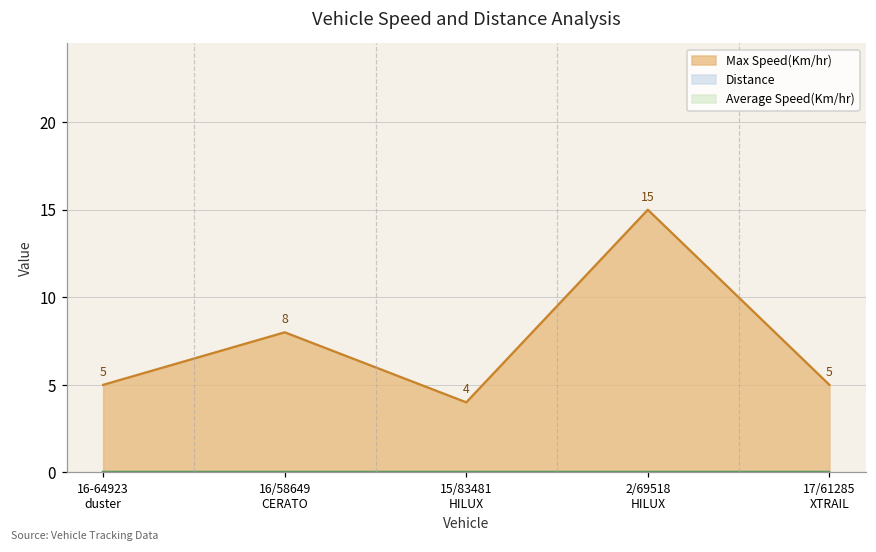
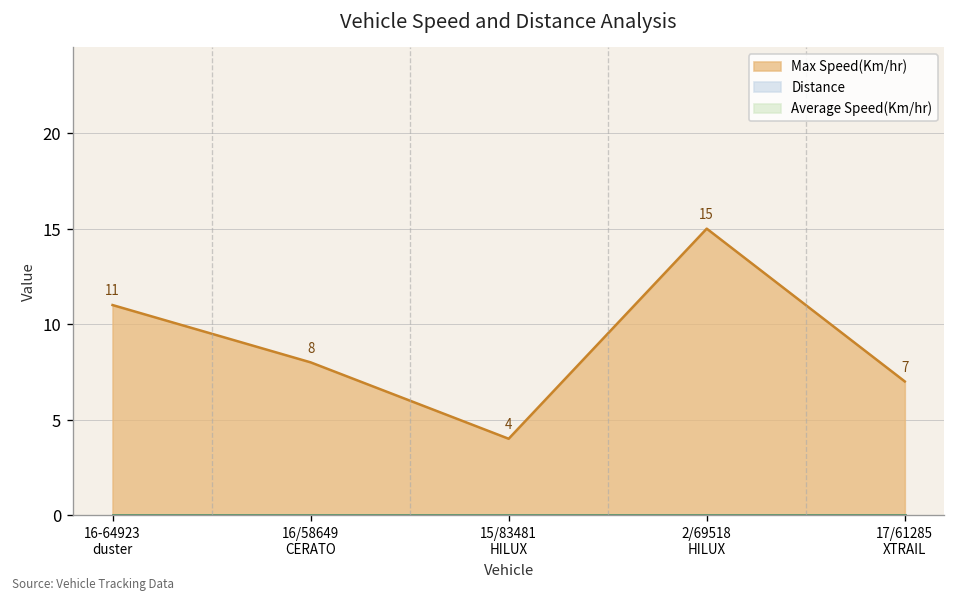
  {
    "Max Speed(Km/hr)": {
-     "16-64923 duster": 5,
+     "16-64923 duster": 11,
      "16/58649 CERATO": 8,
      "15/83481 HILUX": 4,
      "2/69518 HILUX": 15,
-     "17/61285 XTRAIL": 5
+     "17/61285 XTRAIL": 7
    },
    "Average Speed(Km/hr)": {
      "16-64923 duster": 0.0,
      "16/58649 CERATO": 0.0,
      "15/83481 HILUX": 0.0,
      "2/69518 HILUX": 0.0,
      "17/61285 XTRAIL": 0.0
    }
  }
